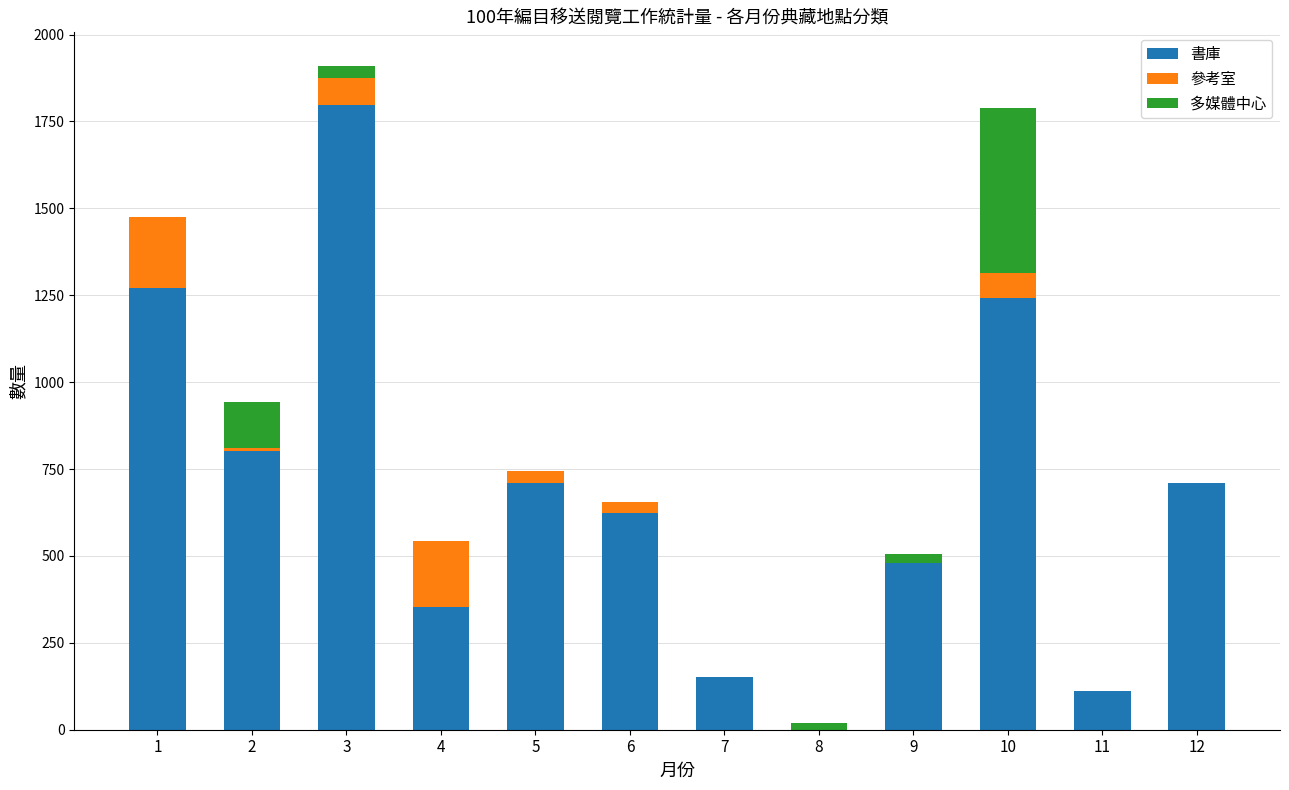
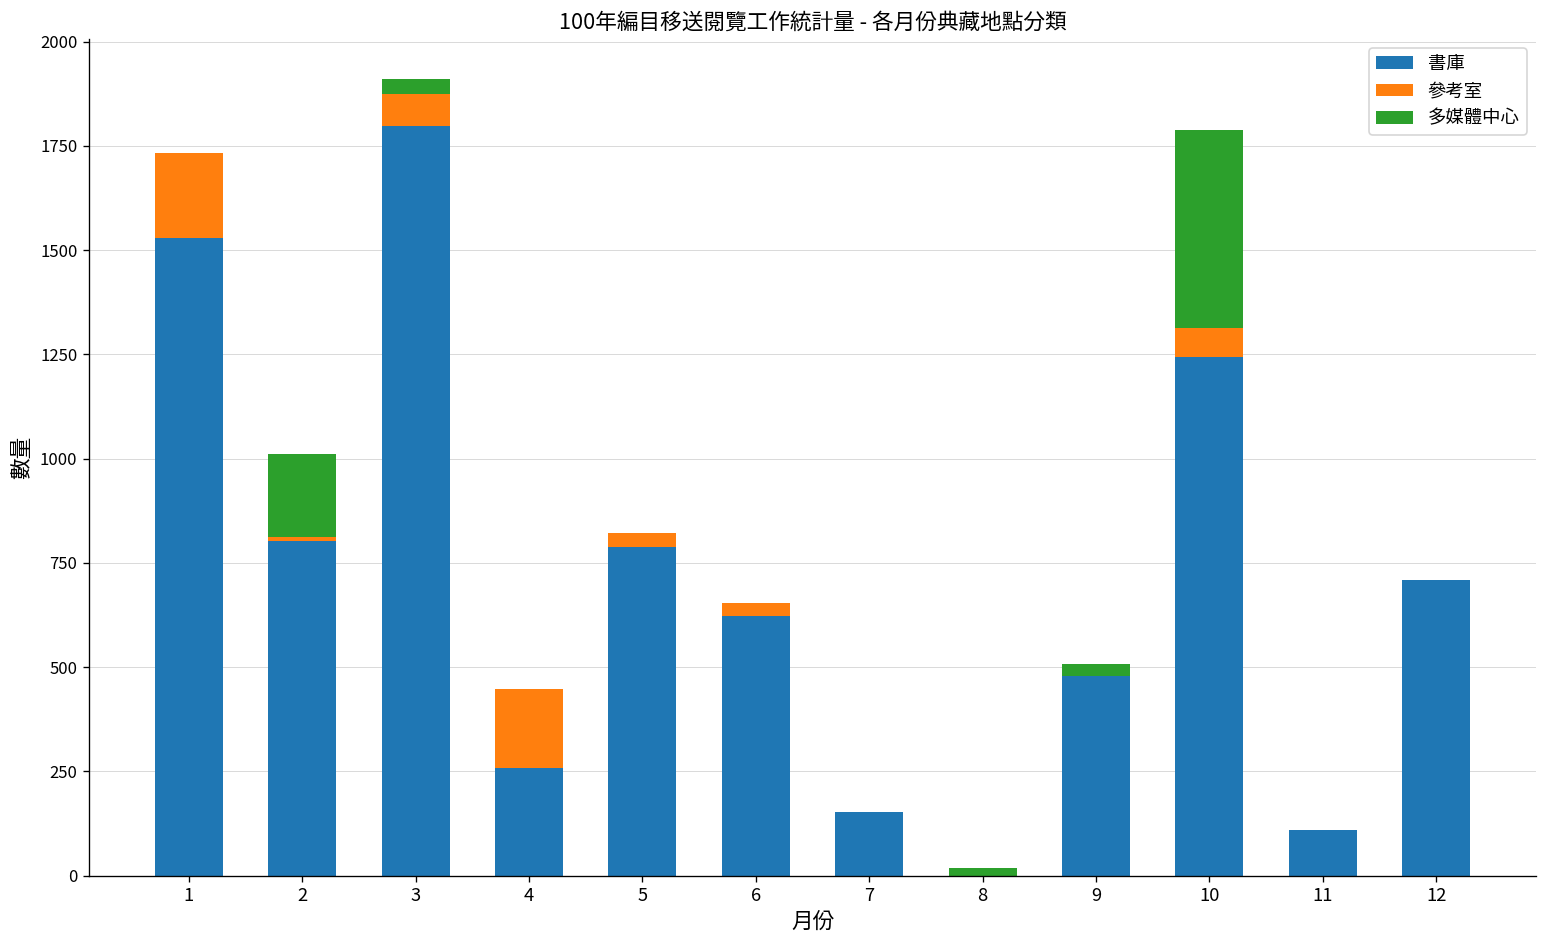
  {
    "書庫": {
-     "1": 1270,
+     "1": 1530,
      "2": 800,
      "3": 1800,
-     "4": 350,
-     "5": 710,
+     "4": 260,
+     "5": 790,
      "6": 620,
      "7": 150,
      "8": 0,
      "9": 480,
      "10": 1240,
      "11": 110,
      "12": 710
    },
    "參考室": {
      "1": 200,
      "2": 10,
      "3": 80,
      "4": 190,
      "5": 40,
      "6": 30,
      "7": 0,
      "8": 0,
      "9": 0,
      "10": 70,
      "11": 0,
      "12": 0
    },
    "多媒體中心": {
      "1": 0,
-     "2": 130,
+     "2": 200,
      "3": 40,
      "4": 0,
      "5": 0,
      "6": 0,
      "7": 0,
      "8": 20,
      "9": 30,
      "10": 470,
      "11": 0,
      "12": 0
    }
  }
